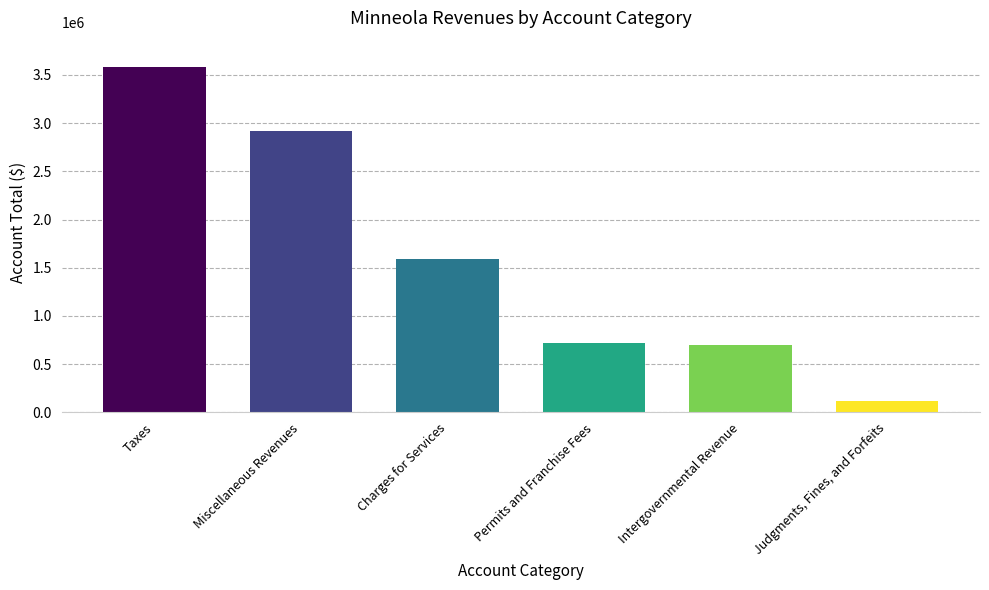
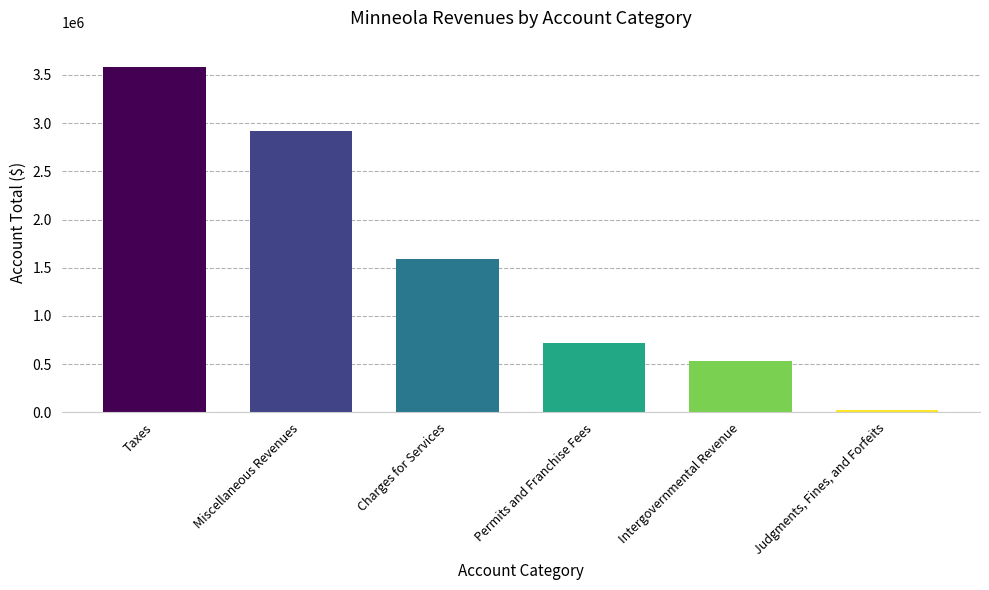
  {
    "Taxes": 3600000,
    "Miscellaneous Revenues": 2900000,
    "Charges for Services": 1600000,
    "Permits and Franchise Fees": 700000,
-   "Intergovernmental Revenue": 700000,
-   "Judgments, Fines, and Forfeits": 100000
+   "Intergovernmental Revenue": 500000,
+   "Judgments, Fines, and Forfeits": 0
  }
